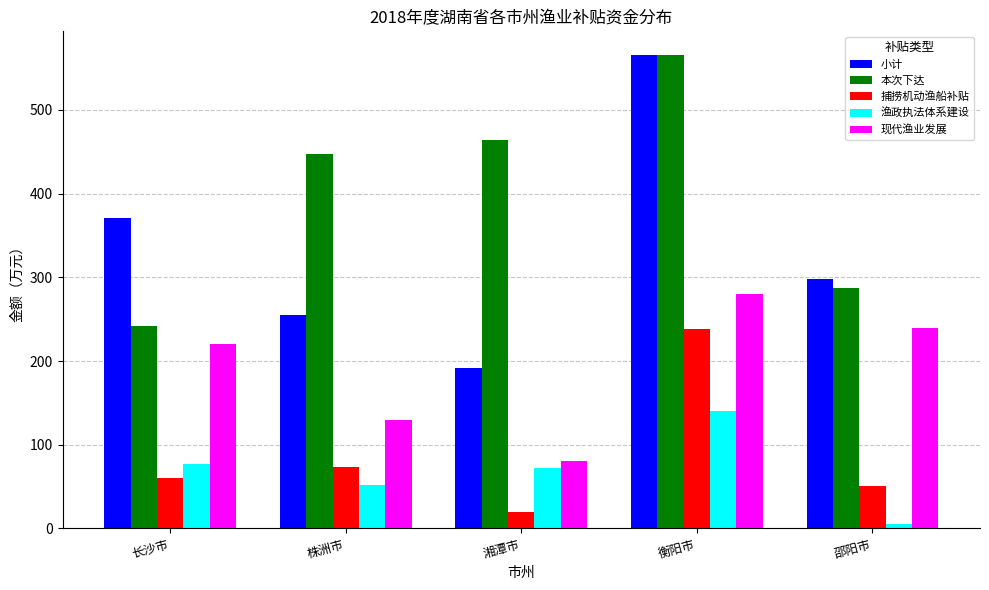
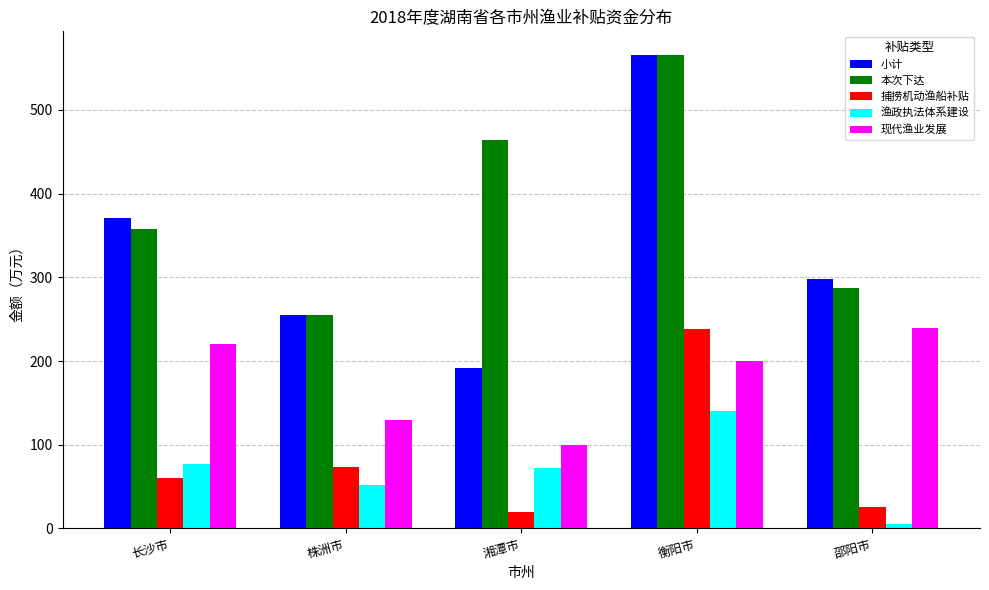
  {
    "小计": {
      "长沙市": 370,
      "株洲市": 250,
      "湘潭市": 190,
      "衡阳市": 570,
      "邵阳市": 300
    },
    "本次下达": {
-     "长沙市": 240,
-     "株洲市": 450,
+     "长沙市": 360,
+     "株洲市": 250,
      "湘潭市": 460,
      "衡阳市": 570,
      "邵阳市": 290
    },
    "捕捞机动渔船补贴": {
      "长沙市": 60,
      "株洲市": 70,
      "湘潭市": 20,
      "衡阳市": 240,
-     "邵阳市": 50
+     "邵阳市": 30
    },
    "渔政执法体系建设": {
      "长沙市": 80,
      "株洲市": 50,
      "湘潭市": 70,
      "衡阳市": 140,
      "邵阳市": 10
    },
    "现代渔业发展": {
      "长沙市": 220,
      "株洲市": 130,
-     "湘潭市": 80,
-     "衡阳市": 280,
+     "湘潭市": 100,
+     "衡阳市": 200,
      "邵阳市": 240
    }
  }
